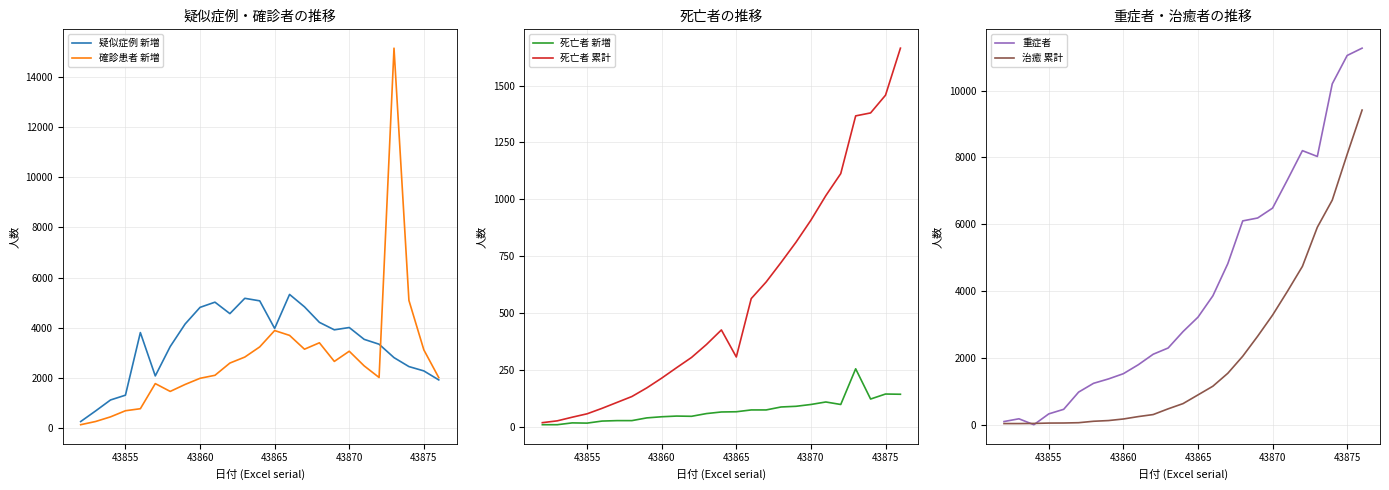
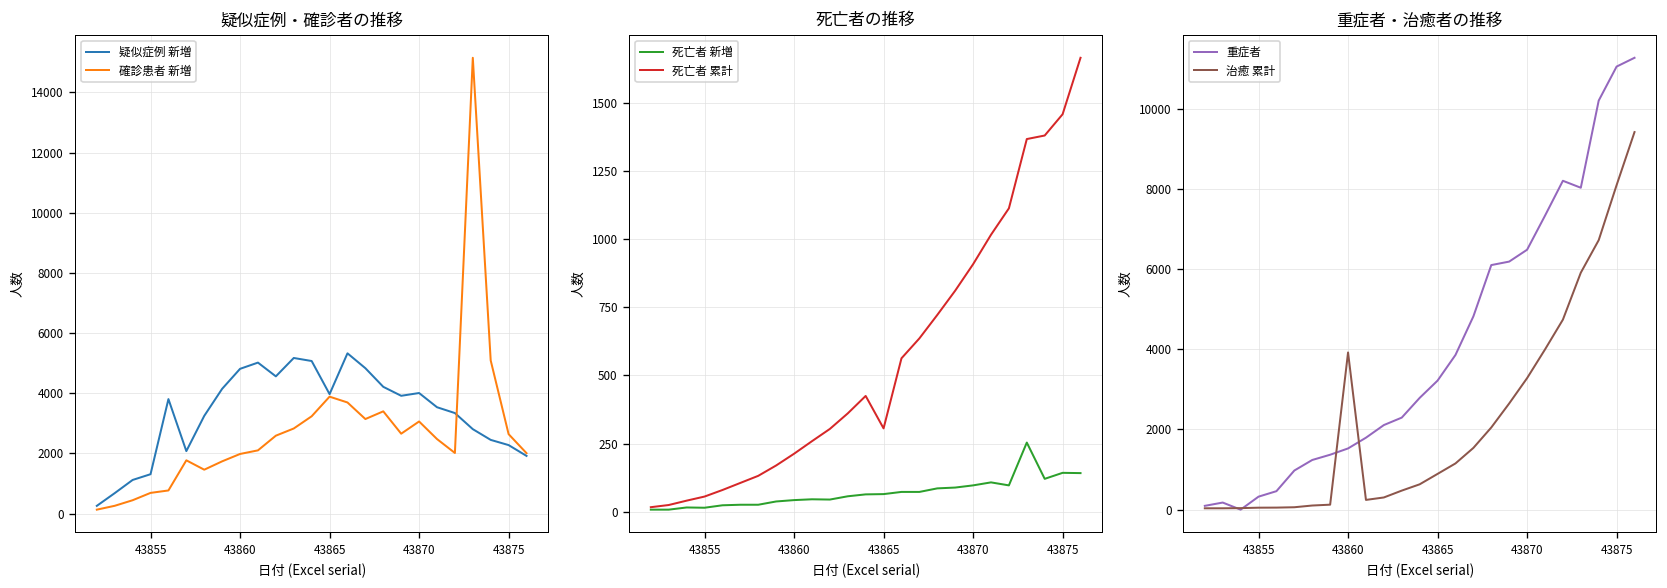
  {
    "疑似症例・確診者の推移": {
      "疑似症例 新増": {
        "43855": 1300,
        "43860": 4800,
        "43870": 4000,
        "43875": 2300
      },
      "確診患者 新増": {
        "43855": 700,
        "43860": 2000,
        "43870": 3100,
-       "43875": 3100
+       "43875": 2600
      }
    },
    "死亡者の推移": {
      "死亡者 新増": {
        "43855": 20,
        "43860": 40,
        "43865": 70,
        "43870": 100,
        "43875": 140
      },
      "死亡者 累計": {
        "43855": 60,
        "43860": 210,
        "43865": 310,
        "43870": 910,
        "43875": 1460
      }
    },
    "重症者・治癒者の推移": {
      "重症者": {
        "43855": 300,
        "43860": 1500,
        "43865": 3200,
        "43870": 6500,
        "43875": 11100
      },
      "治癒 累計": {
        "43855": 0,
-       "43860": 200,
+       "43860": 3900,
        "43865": 900,
        "43870": 3300,
        "43875": 8100
      }
    }
  }
